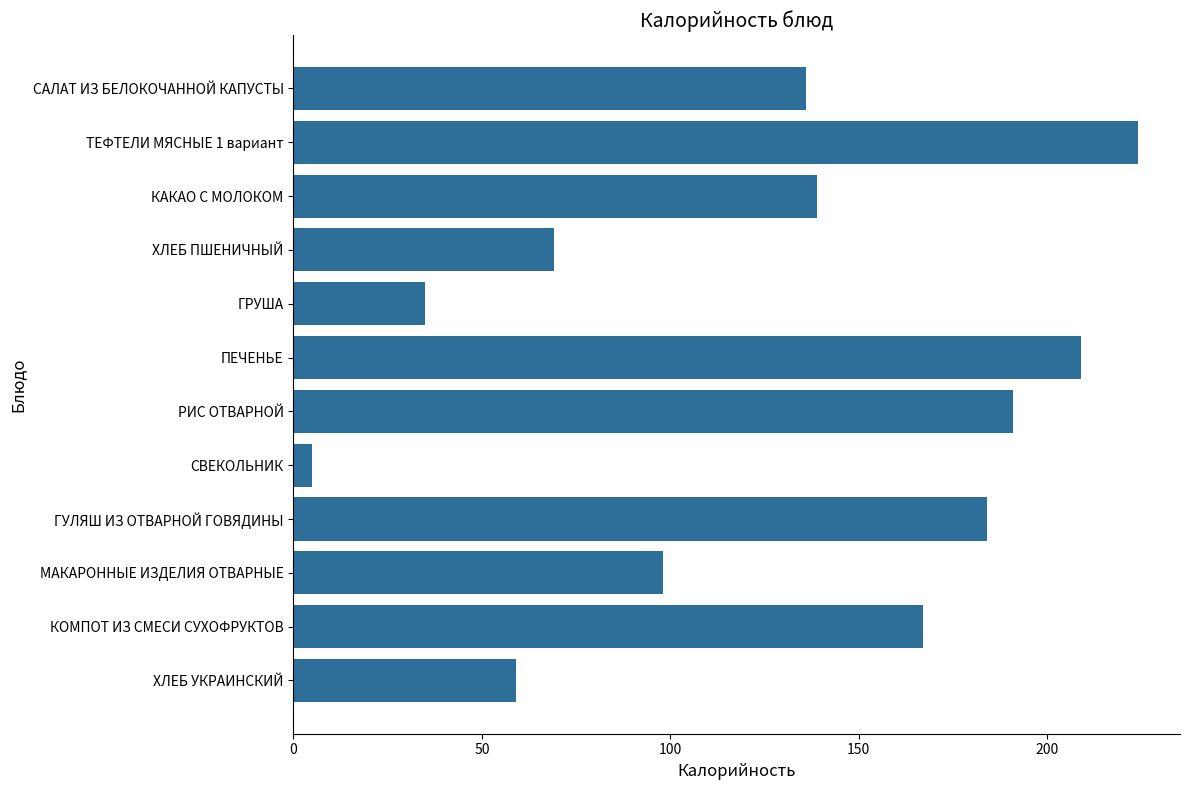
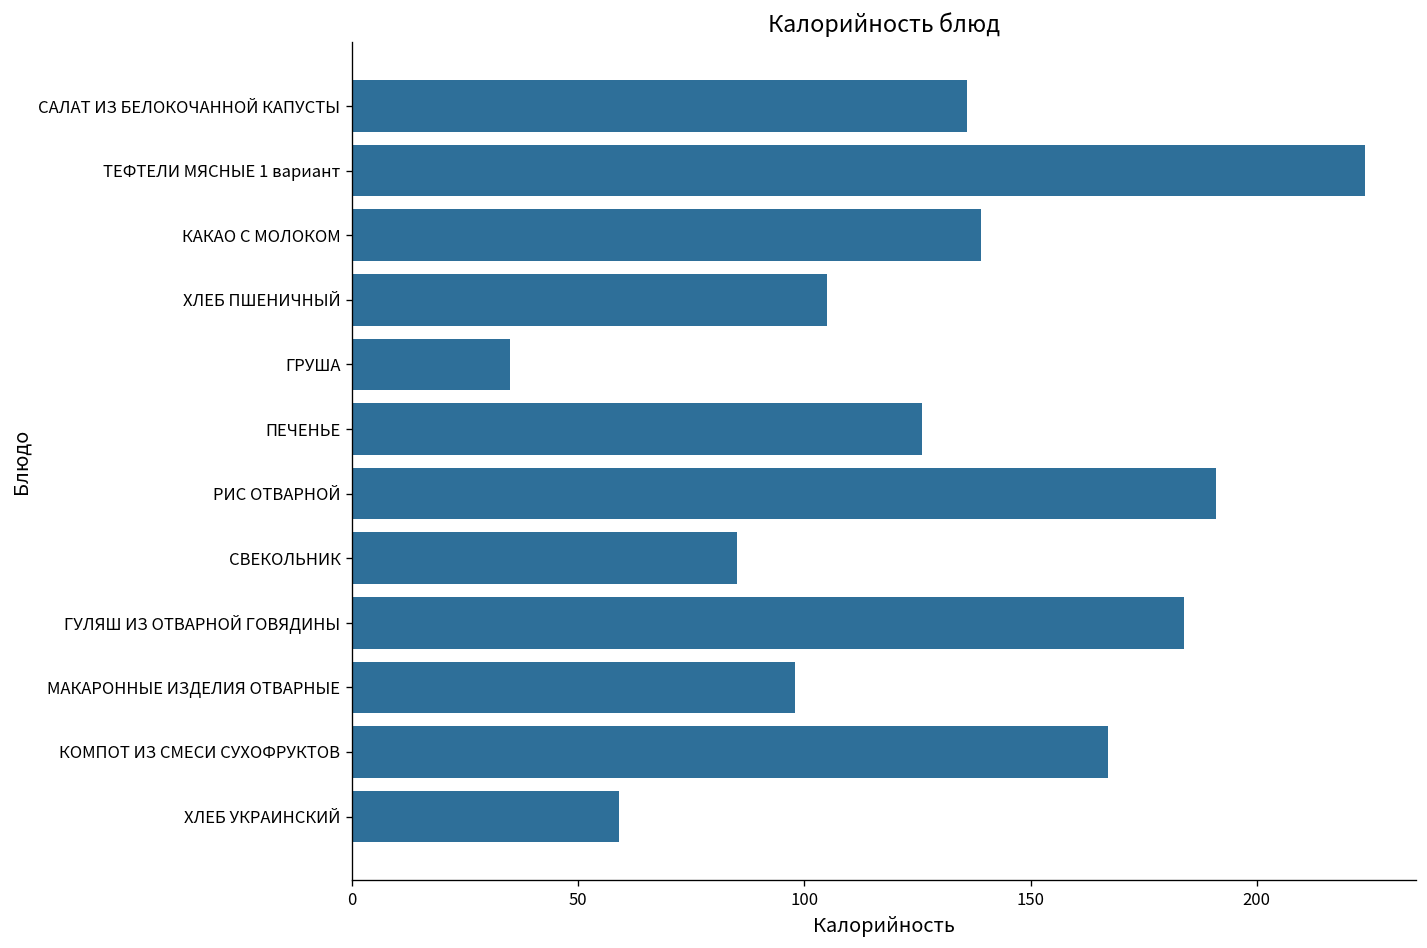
  {
    "САЛАТ ИЗ БЕЛОКОЧАННОЙ КАПУСТЫ": 136,
    "ТЕФТЕЛИ МЯСНЫЕ 1 вариант": 224,
    "КАКАО С МОЛОКОМ": 139,
-   "ХЛЕБ ПШЕНИЧНЫЙ": 69,
+   "ХЛЕБ ПШЕНИЧНЫЙ": 105,
    "ГРУША": 35,
-   "ПЕЧЕНЬЕ": 209,
+   "ПЕЧЕНЬЕ": 126,
    "РИС ОТВАРНОЙ": 191,
-   "СВЕКОЛЬНИК": 5,
+   "СВЕКОЛЬНИК": 85,
    "ГУЛЯШ ИЗ ОТВАРНОЙ ГОВЯДИНЫ": 184,
    "МАКАРОННЫЕ ИЗДЕЛИЯ ОТВАРНЫЕ": 98,
    "КОМПОТ ИЗ СМЕСИ СУХОФРУКТОВ": 167,
    "ХЛЕБ УКРАИНСКИЙ": 59
  }
